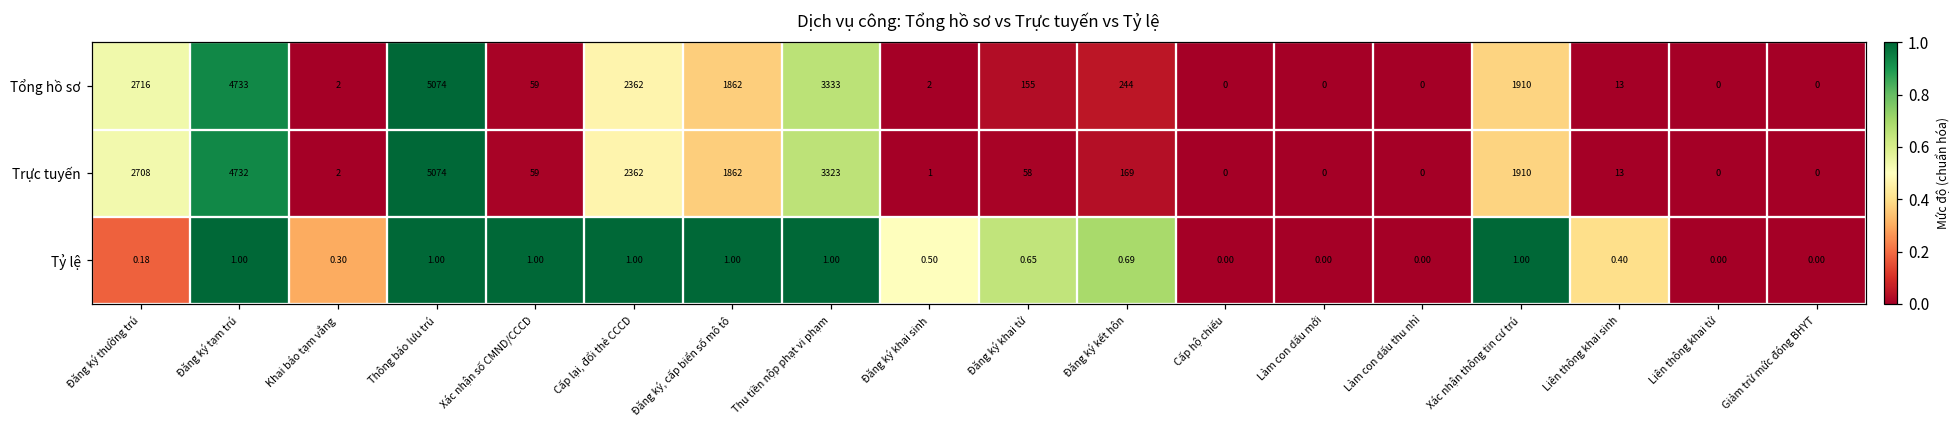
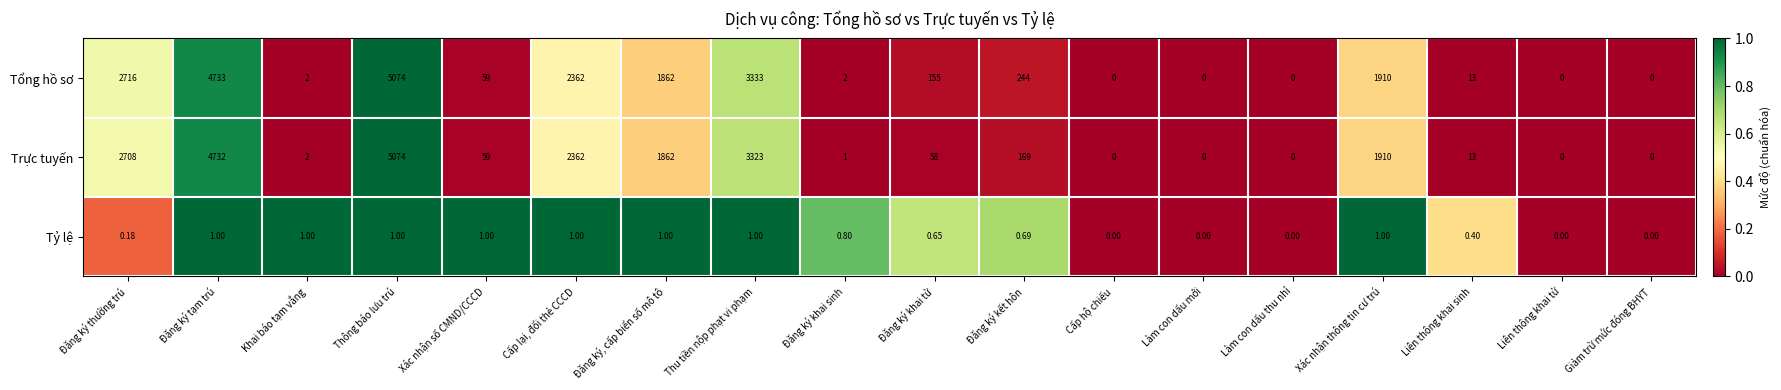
  {
    "Tổng hồ sơ": {
      "Đăng ký thường trú": 2716,
      "Đăng ký tạm trú": 4733,
      "Khai báo tạm vắng": 2,
      "Thông báo lưu trú": 5074,
      "Xác nhận số CMND/CCCD": 59,
      "Cấp lại, đổi thẻ CCCD": 2362,
      "Đăng ký, cấp biển số mô tô": 1862,
      "Thu tiền nộp phạt vi phạm": 3333,
      "Đăng ký khai sinh": 2,
      "Đăng ký khai tử": 155,
      "Đăng ký kết hôn": 244,
      "Cấp hộ chiếu": 0,
      "Làm con dấu mới": 0,
      "Làm con dấu thu nhỉ": 0,
      "Xác nhận thông tin cư trú": 1910,
      "Liên thông khai sinh": 13,
      "Liên thông khai tử": 0,
      "Giảm trừ mức đóng BHYT": 0
    },
    "Trực tuyến": {
      "Đăng ký thường trú": 2708,
      "Đăng ký tạm trú": 4732,
      "Khai báo tạm vắng": 2,
      "Thông báo lưu trú": 5074,
      "Xác nhận số CMND/CCCD": 59,
      "Cấp lại, đổi thẻ CCCD": 2362,
      "Đăng ký, cấp biển số mô tô": 1862,
      "Thu tiền nộp phạt vi phạm": 3323,
      "Đăng ký khai sinh": 1,
      "Đăng ký khai tử": 58,
      "Đăng ký kết hôn": 169,
      "Cấp hộ chiếu": 0,
      "Làm con dấu mới": 0,
      "Làm con dấu thu nhỉ": 0,
      "Xác nhận thông tin cư trú": 1910,
      "Liên thông khai sinh": 13,
      "Liên thông khai tử": 0,
      "Giảm trừ mức đóng BHYT": 0
    },
    "Tỷ lệ": {
      "Đăng ký thường trú": 0.18,
      "Đăng ký tạm trú": 1.00,
-     "Khai báo tạm vắng": 0.30,
+     "Khai báo tạm vắng": 1.00,
      "Thông báo lưu trú": 1.00,
      "Xác nhận số CMND/CCCD": 1.00,
      "Cấp lại, đổi thẻ CCCD": 1.00,
      "Đăng ký, cấp biển số mô tô": 1.00,
      "Thu tiền nộp phạt vi phạm": 1.00,
-     "Đăng ký khai sinh": 0.50,
+     "Đăng ký khai sinh": 0.80,
      "Đăng ký khai tử": 0.65,
      "Đăng ký kết hôn": 0.69,
      "Cấp hộ chiếu": 0.00,
      "Làm con dấu mới": 0.00,
      "Làm con dấu thu nhỉ": 0.00,
      "Xác nhận thông tin cư trú": 1.00,
      "Liên thông khai sinh": 0.40,
      "Liên thông khai tử": 0.00,
      "Giảm trừ mức đóng BHYT": 0.00
    }
  }
